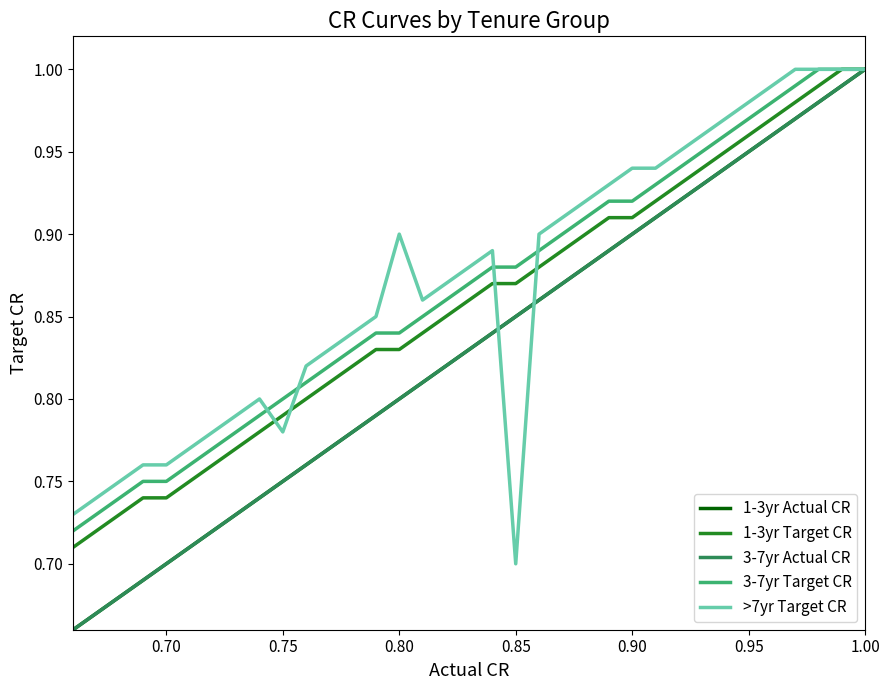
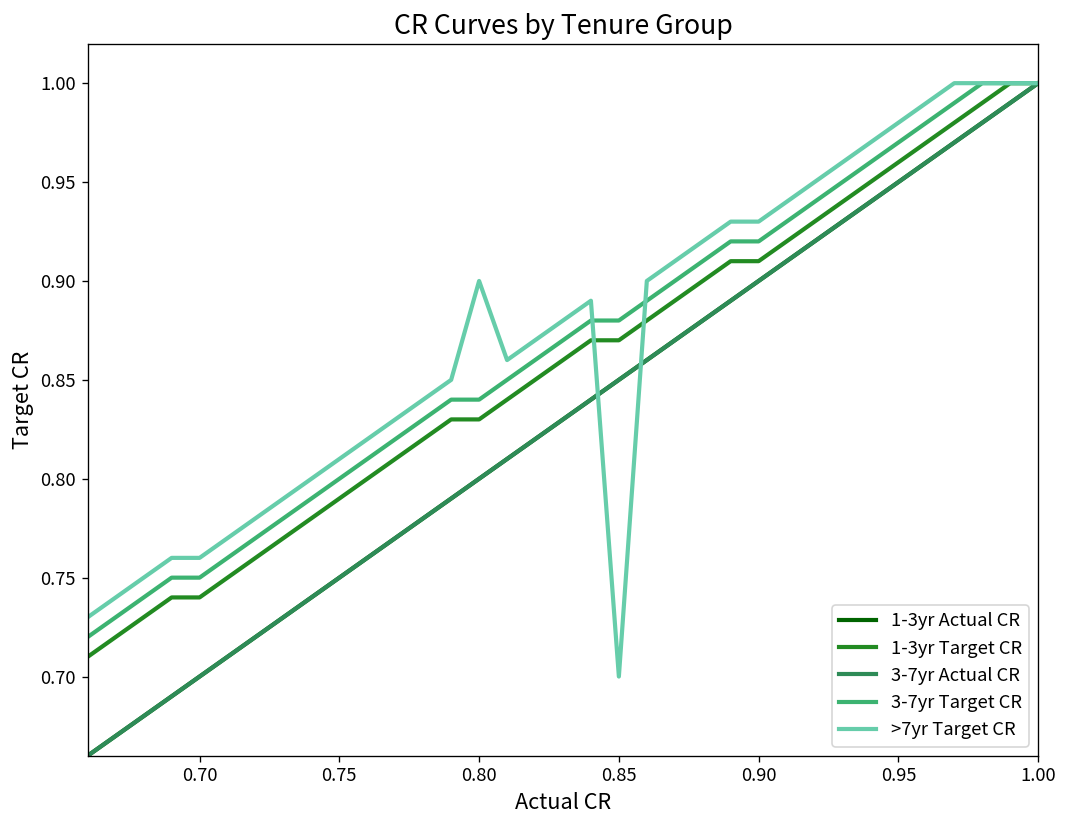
  {
    ">7yr Target CR": {
      "0.70": 0.76,
-     "0.75": 0.78,
+     "0.75": 0.81,
      "0.80": 0.90,
      "0.85": 0.70,
-     "0.90": 0.94,
+     "0.90": 0.93,
      "0.95": 0.98
    }
  }
